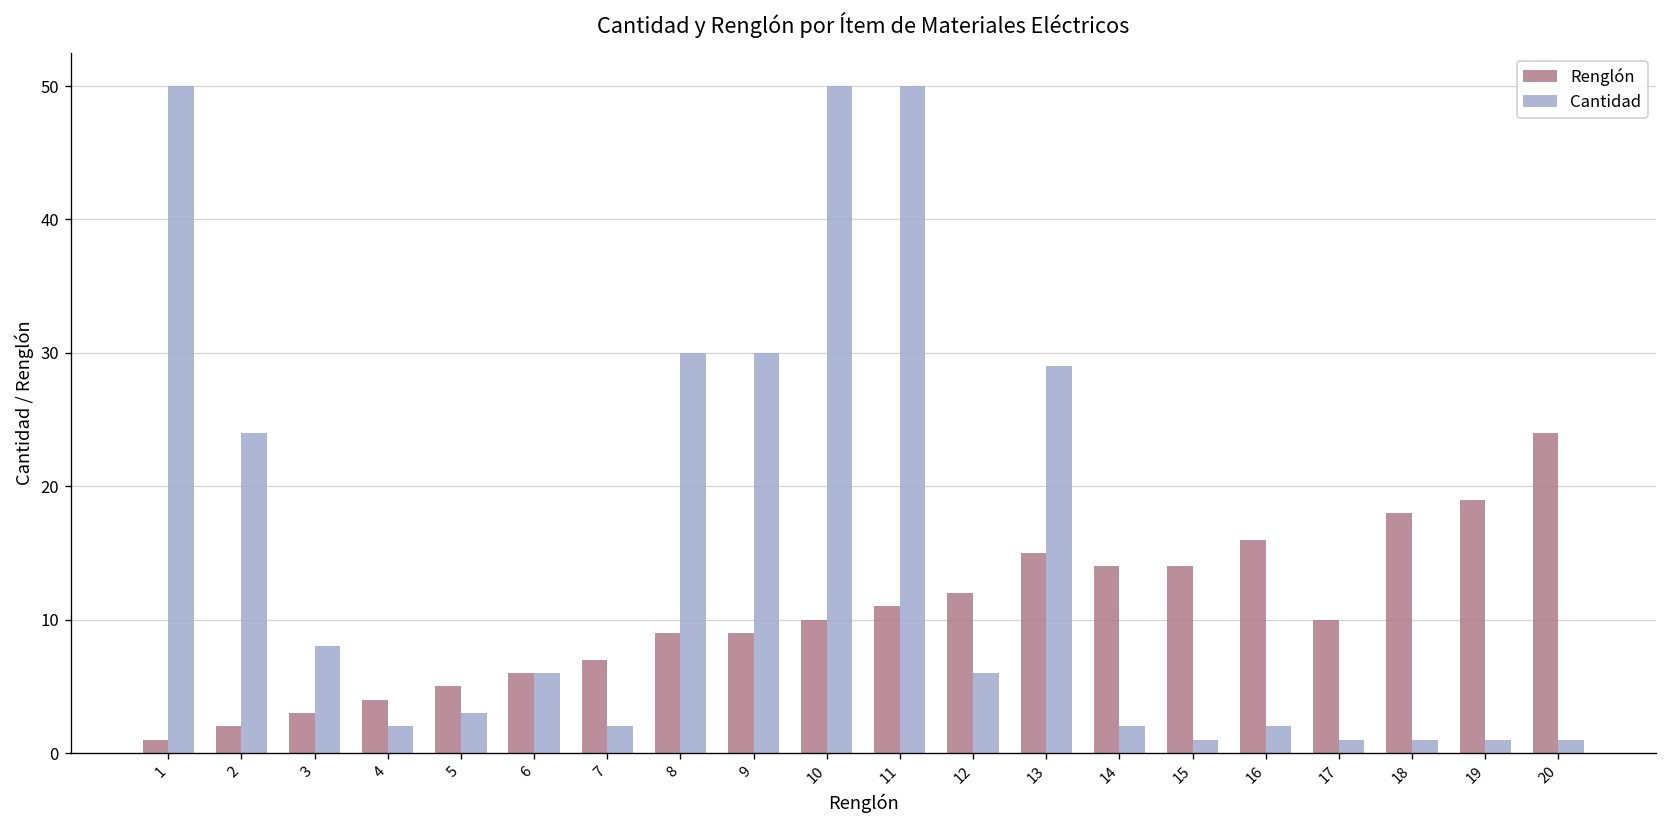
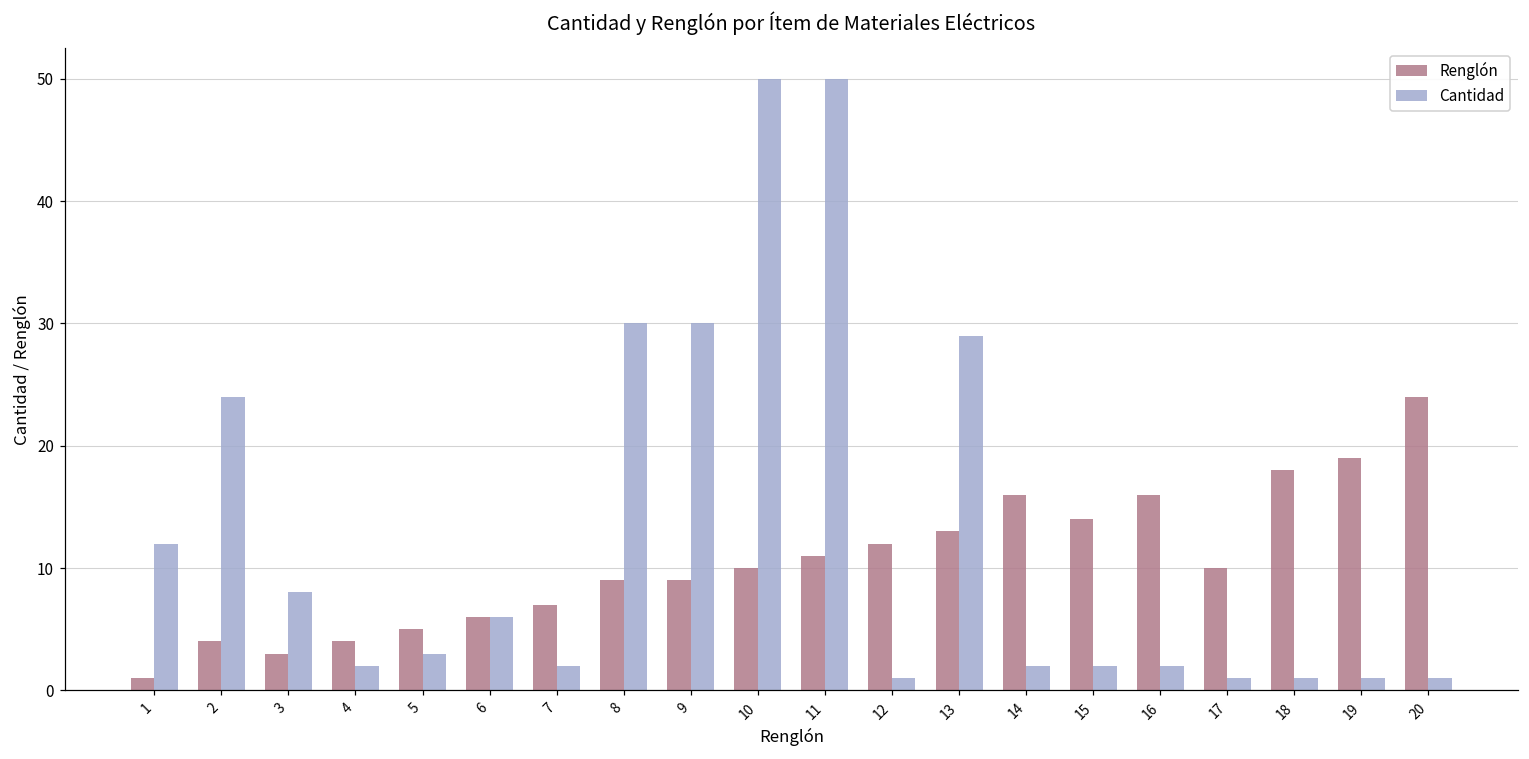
  {
    "Renglón": {
      "1": 1,
-     "2": 2,
+     "2": 4,
      "3": 3,
      "4": 4,
      "5": 5,
      "6": 6,
      "7": 7,
      "8": 9,
      "9": 9,
      "10": 10,
      "11": 11,
      "12": 12,
-     "13": 15,
-     "14": 14,
+     "13": 13,
+     "14": 16,
      "15": 14,
      "16": 16,
      "17": 10,
      "18": 18,
      "19": 19,
      "20": 24
    },
    "Cantidad": {
-     "1": 50,
+     "1": 12,
      "2": 24,
      "3": 8,
      "4": 2,
      "5": 3,
      "6": 6,
      "7": 2,
      "8": 30,
      "9": 30,
      "10": 50,
      "11": 50,
-     "12": 6,
+     "12": 1,
      "13": 29,
      "14": 2,
-     "15": 1,
+     "15": 2,
      "16": 2,
      "17": 1,
      "18": 1,
      "19": 1,
      "20": 1
    }
  }
